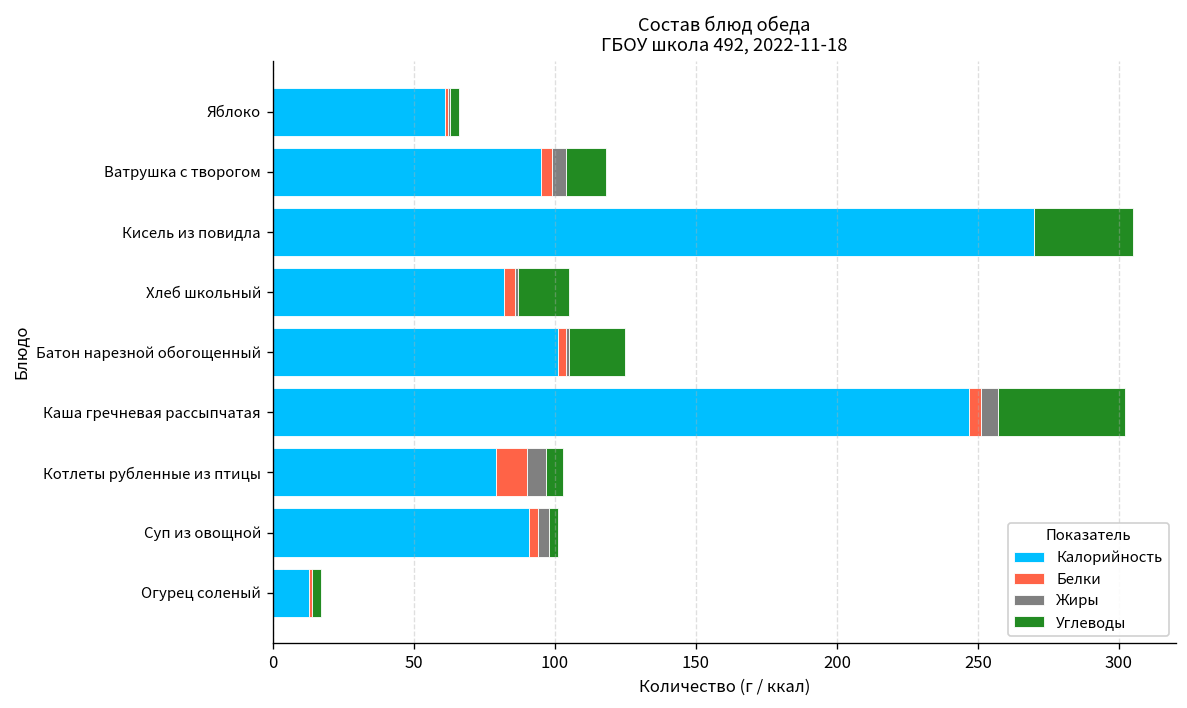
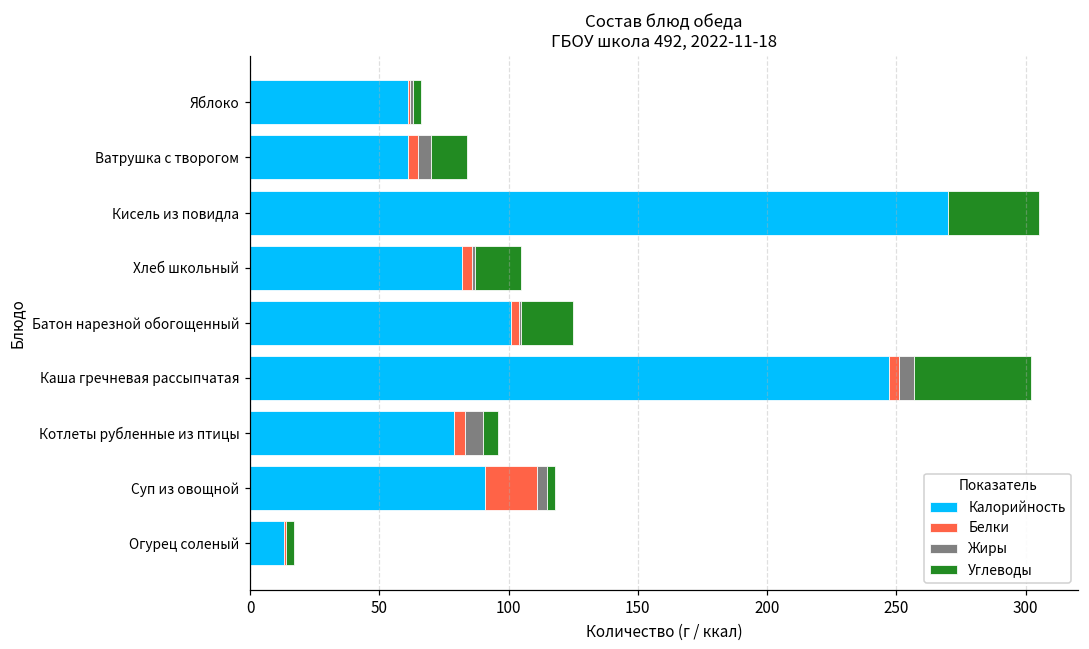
  {
    "Калорийность": {
      "Яблоко": 61,
-     "Ватрушка с творогом": 95,
+     "Ватрушка с творогом": 61,
      "Кисель из повидла": 270,
      "Хлеб школьный": 82,
      "Батон нарезной обогощенный": 101,
      "Каша гречневая рассыпчатая": 247,
      "Котлеты рубленные из птицы": 79,
      "Суп из овощной": 91,
      "Огурец соленый": 13
    },
    "Белки": {
      "Ватрушка с творогом": 4,
      "Кисель из повидла": 0,
      "Хлеб школьный": 4,
      "Батон нарезной обогощенный": 3,
      "Каша гречневая рассыпчатая": 4,
-     "Котлеты рубленные из птицы": 11,
-     "Суп из овощной": 3
+     "Котлеты рубленные из птицы": 4,
+     "Суп из овощной": 20
    },
    "Жиры": {
      "Ватрушка с творогом": 5,
      "Кисель из повидла": 0,
      "Каша гречневая рассыпчатая": 6,
      "Котлеты рубленные из птицы": 7,
      "Суп из овощной": 4,
      "Огурец соленый": 0
    },
    "Углеводы": {
      "Яблоко": 3,
      "Ватрушка с творогом": 14,
      "Кисель из повидла": 35,
      "Хлеб школьный": 18,
      "Батон нарезной обогощенный": 20,
      "Каша гречневая рассыпчатая": 45,
      "Котлеты рубленные из птицы": 6,
      "Суп из овощной": 3,
      "Огурец соленый": 3
    }
  }
